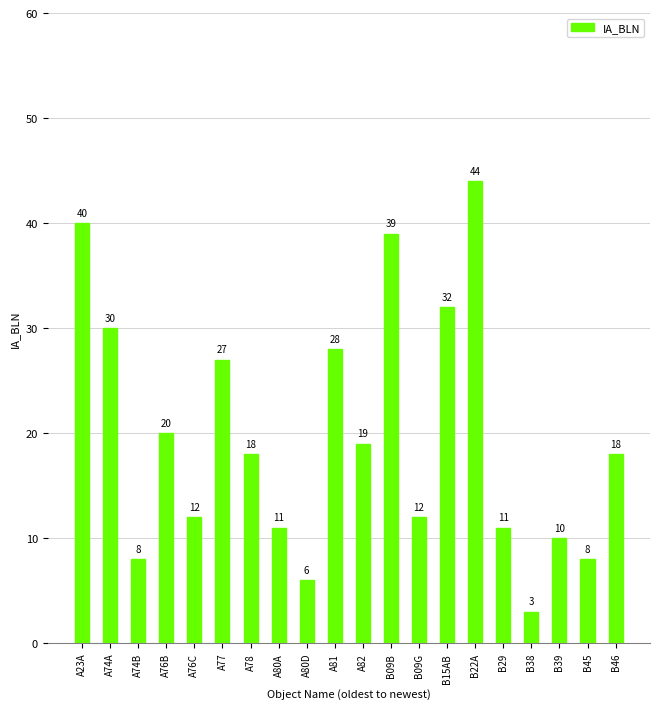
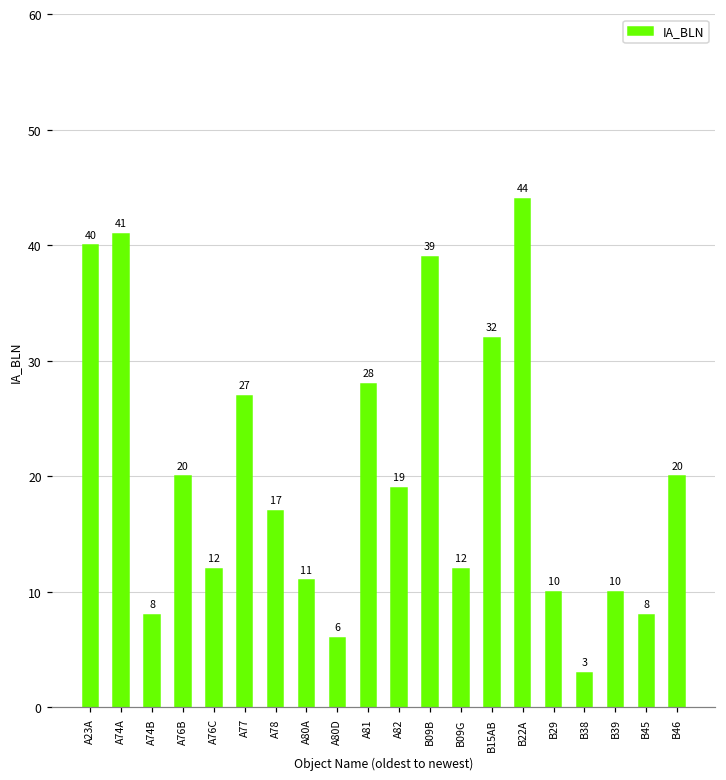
  {
    "A23A": 40,
-   "A74A": 30,
+   "A74A": 41,
    "A74B": 8,
    "A76B": 20,
    "A76C": 12,
    "A77": 27,
-   "A78": 18,
+   "A78": 17,
    "A80A": 11,
    "A80D": 6,
    "A81": 28,
    "A82": 19,
    "B09B": 39,
    "B09G": 12,
    "B15AB": 32,
    "B22A": 44,
-   "B29": 11,
+   "B29": 10,
    "B38": 3,
    "B39": 10,
    "B45": 8,
-   "B46": 18
+   "B46": 20
  }
